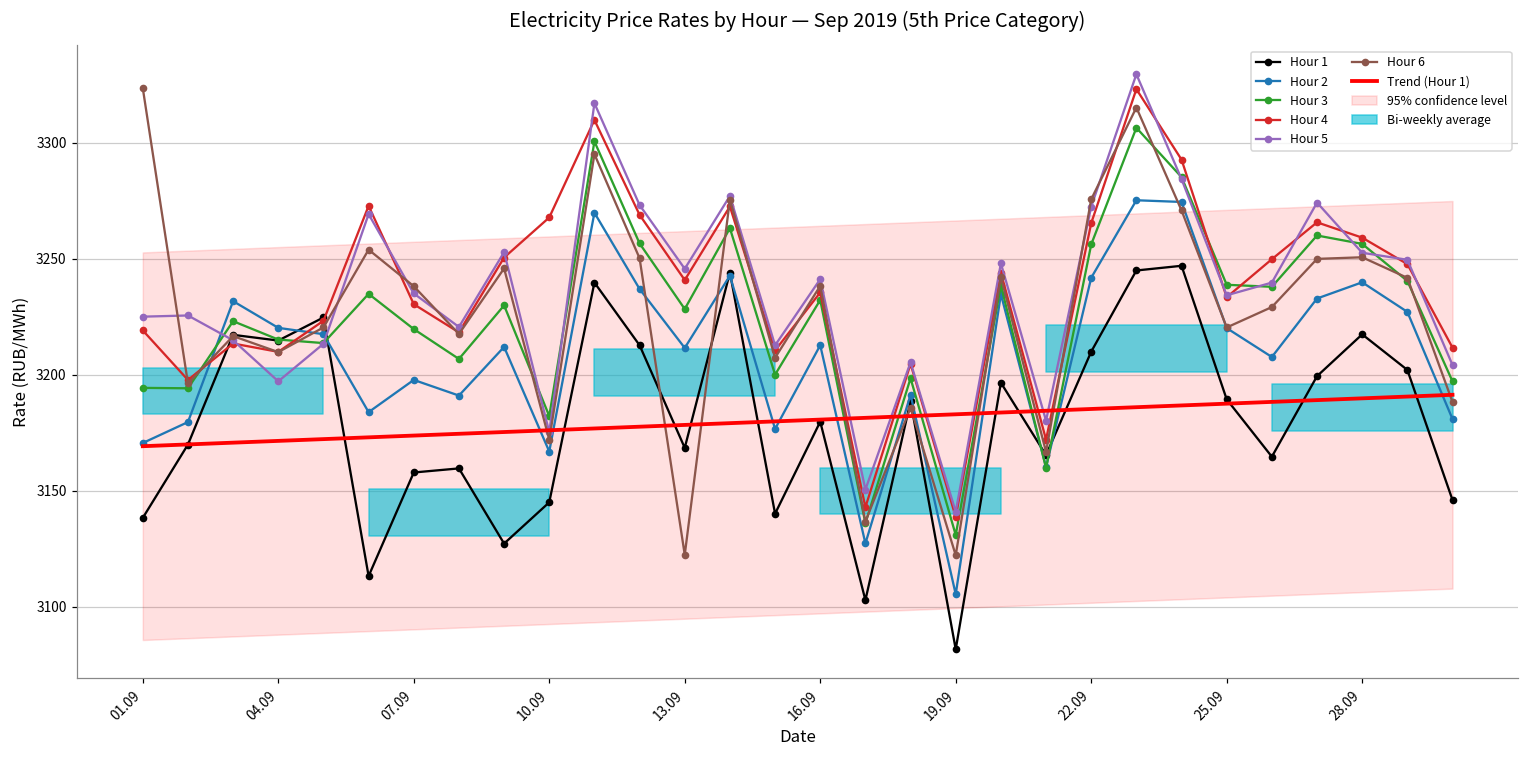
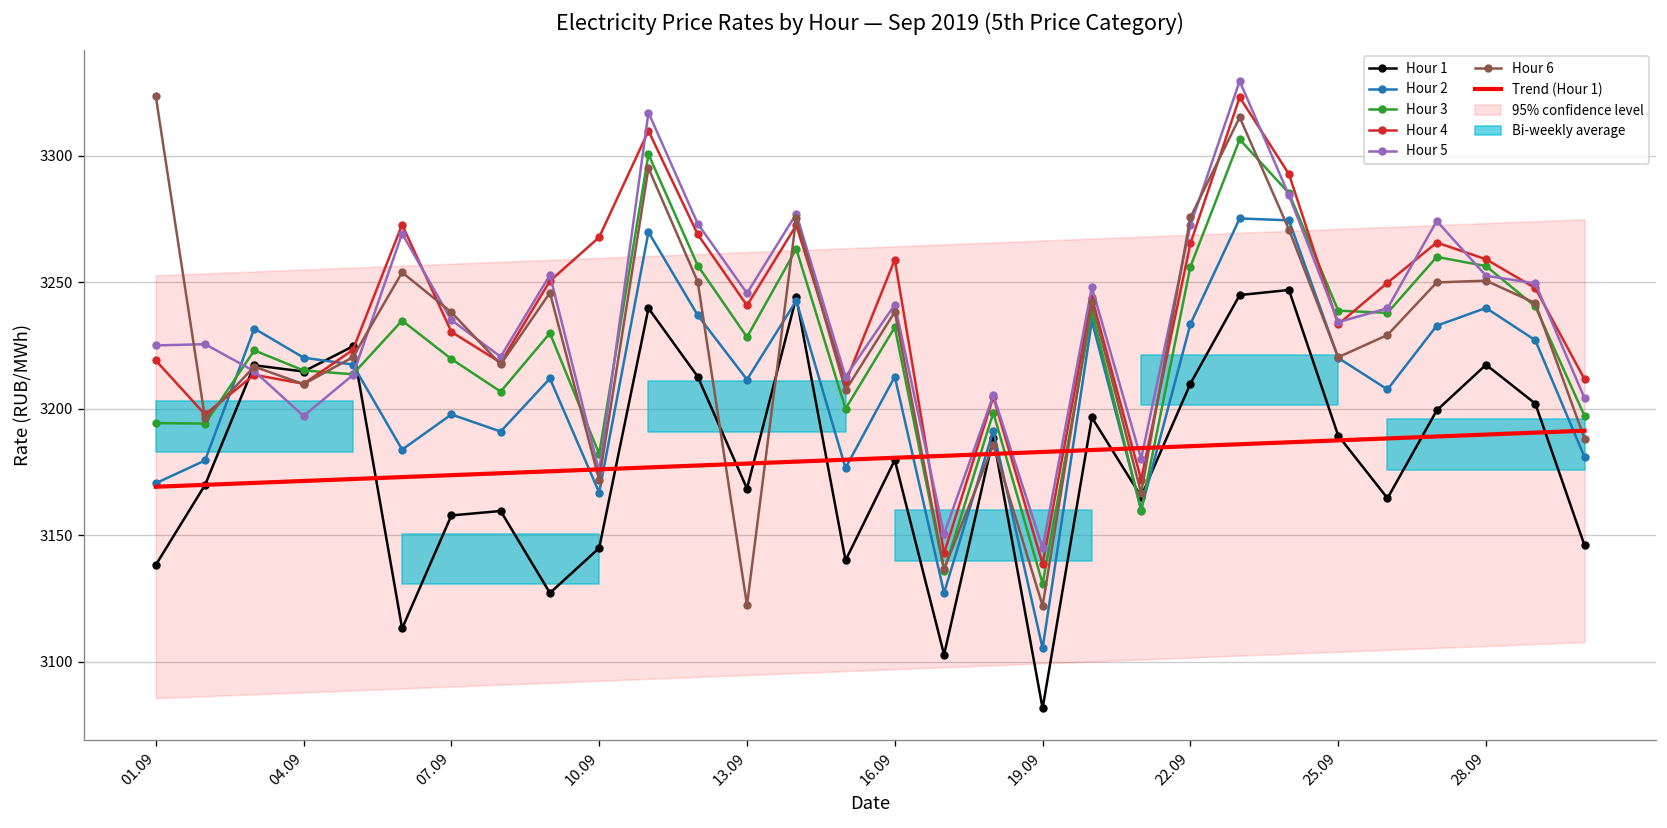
  {
    "Hour 1": {
      "01.09": 3138,
      "07.09": 3158,
      "10.09": 3145,
      "13.09": 3168,
      "19.09": 3082,
      "22.09": 3210,
      "25.09": 3189,
      "28.09": 3217
    },
    "Hour 2": {
      "01.09": 3171,
      "04.09": 3220,
      "07.09": 3198,
      "10.09": 3167,
      "16.09": 3213,
      "19.09": 3105,
-     "22.09": 3242,
+     "22.09": 3234,
      "28.09": 3240
    },
    "Hour 3": {
      "01.09": 3194,
      "07.09": 3220,
      "10.09": 3182,
      "13.09": 3228,
      "16.09": 3232,
      "19.09": 3131,
      "22.09": 3256,
      "25.09": 3239,
      "28.09": 3256
    },
    "Hour 4": {
      "01.09": 3219,
      "07.09": 3230,
      "10.09": 3268,
      "13.09": 3241,
-     "16.09": 3235,
+     "16.09": 3259,
      "19.09": 3139,
      "22.09": 3265,
      "28.09": 3259
    },
    "Hour 5": {
      "01.09": 3225,
      "04.09": 3197,
      "07.09": 3235,
      "13.09": 3246,
      "16.09": 3241,
-     "19.09": 3141,
+     "19.09": 3145,
      "22.09": 3272,
      "28.09": 3253
    },
    "Hour 6": {
      "01.09": 3324,
      "07.09": 3238,
      "10.09": 3172,
      "13.09": 3122,
      "16.09": 3238,
      "19.09": 3122,
      "22.09": 3276,
      "28.09": 3251
    }
  }
